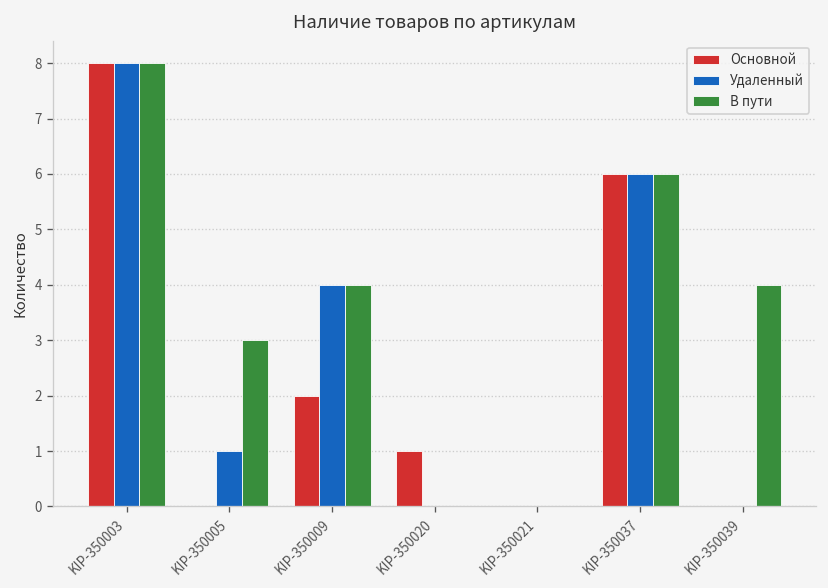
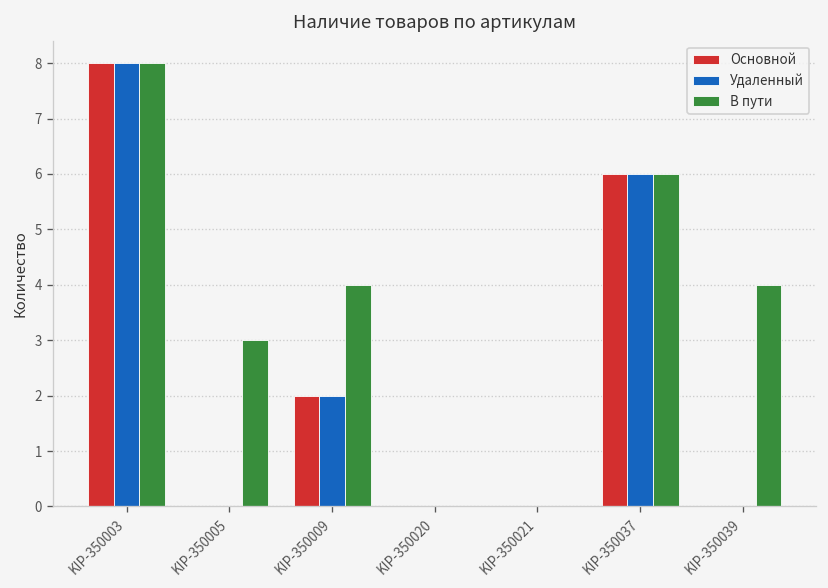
  {
    "Основной": {
      "KIP-350003": 8,
      "KIP-350005": 0,
      "KIP-350009": 2,
-     "KIP-350020": 1,
+     "KIP-350020": 0,
      "KIP-350021": 0,
      "KIP-350037": 6,
      "KIP-350039": 0
    },
    "Удаленный": {
      "KIP-350003": 8,
-     "KIP-350005": 1,
-     "KIP-350009": 4,
+     "KIP-350005": 0,
+     "KIP-350009": 2,
      "KIP-350020": 0,
      "KIP-350021": 0,
      "KIP-350037": 6,
      "KIP-350039": 0
    },
    "В пути": {
      "KIP-350003": 8,
      "KIP-350005": 3,
      "KIP-350009": 4,
      "KIP-350020": 0,
      "KIP-350021": 0,
      "KIP-350037": 6,
      "KIP-350039": 4
    }
  }
